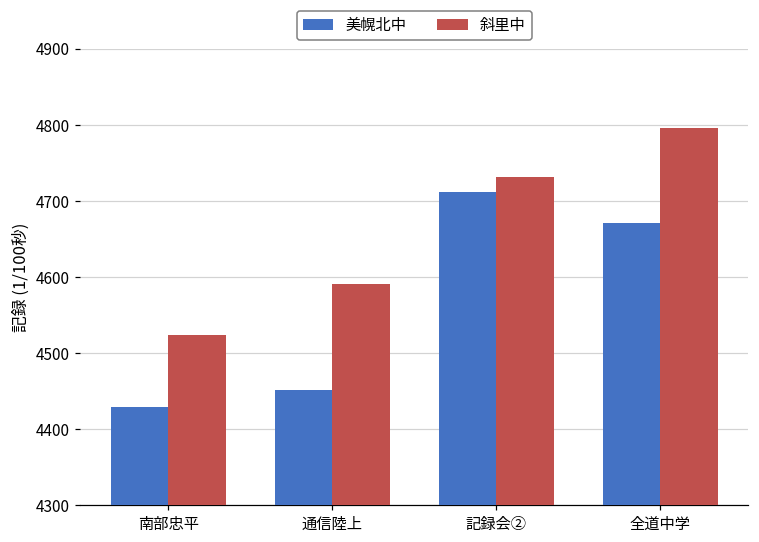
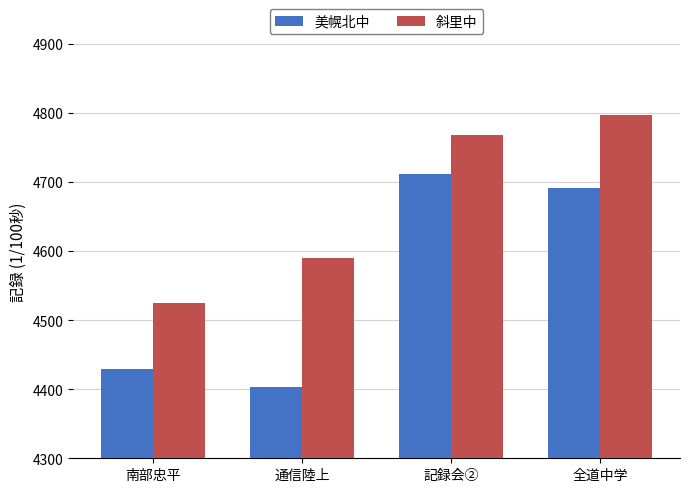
  {
    "美幌北中": {
      "南部忠平": 4430,
-     "通信陸上": 4450,
+     "通信陸上": 4400,
      "記録会②": 4710,
-     "全道中学": 4670
+     "全道中学": 4690
    },
    "斜里中": {
      "南部忠平": 4520,
      "通信陸上": 4590,
-     "記録会②": 4730,
+     "記録会②": 4770,
      "全道中学": 4800
    }
  }
